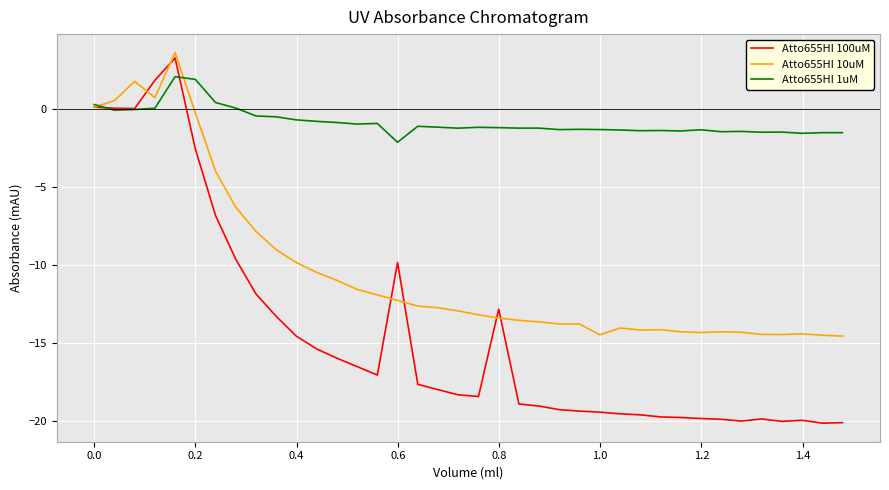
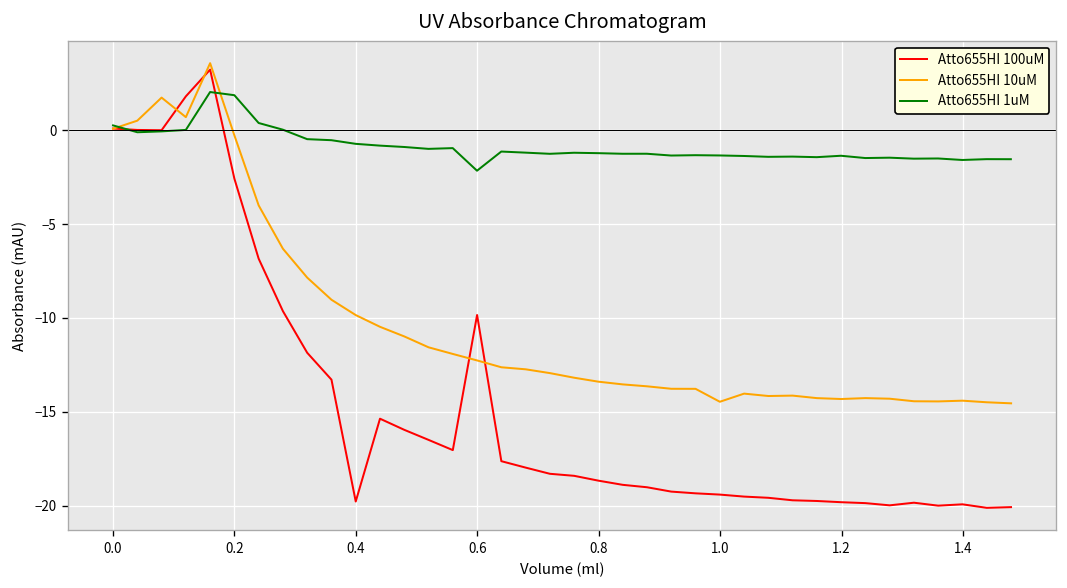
  {
    "Atto655HI 100uM": {
      "0.2": -2.6,
-     "0.4": -14.6,
+     "0.4": -19.8,
      "0.6": -9.8,
-     "0.8": -12.8,
+     "0.8": -18.7,
      "1.0": -19.4,
      "1.2": -19.8
    },
    "Atto655HI 10uM": {
      "0.2": -0.3,
      "0.4": -9.8,
      "0.6": -12.3,
      "0.8": -13.4,
      "1.0": -14.5,
      "1.2": -14.3,
      "1.4": -14.4
    },
    "Atto655HI 1uM": {
      "0.0": 0.3,
      "0.2": 1.9,
      "0.4": -0.7,
      "0.6": -2.2,
      "0.8": -1.2
    }
  }
